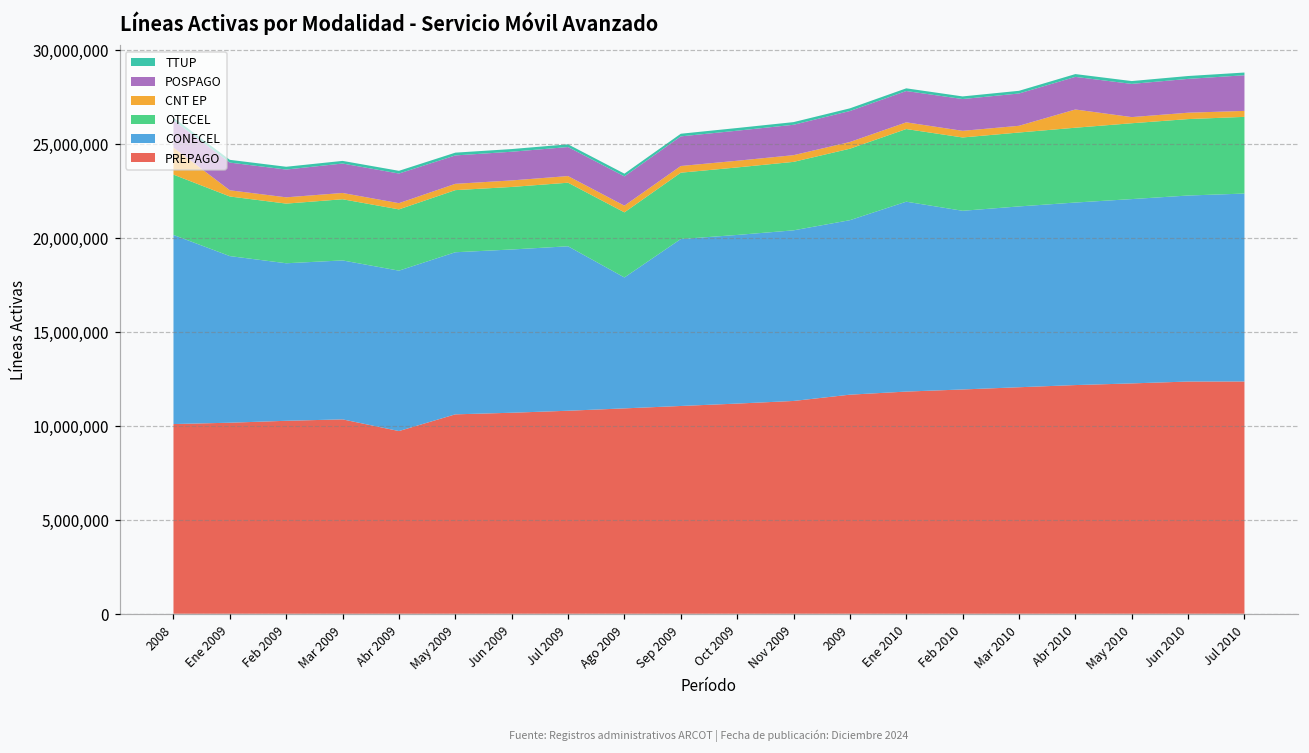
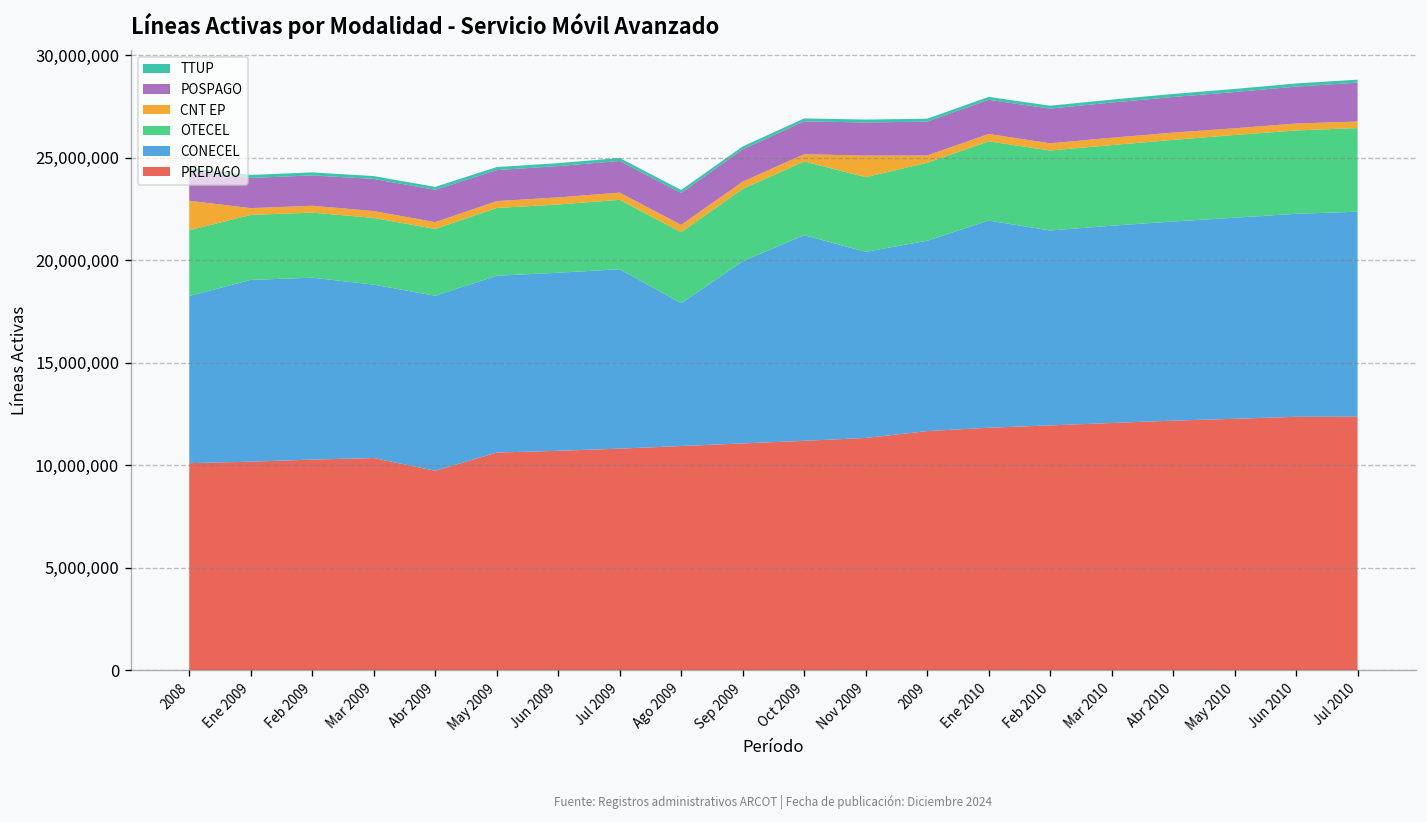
  {
    "PREPAGO": {
      "2008": "10,100,000",
      "Ene 2009": "10,200,000",
      "Feb 2009": "10,300,000",
      "Mar 2009": "10,300,000",
      "Abr 2009": "9,700,000",
      "May 2009": "10,600,000",
      "Jun 2009": "10,700,000",
      "Jul 2009": "10,800,000",
      "Ago 2009": "10,900,000",
      "Sep 2009": "11,100,000",
      "Oct 2009": "11,200,000",
      "Nov 2009": "11,300,000",
      "2009": "11,700,000",
      "Ene 2010": "11,800,000",
      "Feb 2010": "11,900,000",
      "Mar 2010": "12,100,000",
      "Abr 2010": "12,200,000",
      "May 2010": "12,300,000",
      "Jun 2010": "12,400,000",
      "Jul 2010": "12,400,000"
    },
    "CONECEL": {
-     "2008": "10,100,000",
+     "2008": "8,200,000",
      "Ene 2009": "8,900,000",
-     "Feb 2009": "8,400,000",
+     "Feb 2009": "8,900,000",
      "Mar 2009": "8,500,000",
      "Abr 2009": "8,500,000",
      "May 2009": "8,600,000",
      "Jun 2009": "8,700,000",
      "Jul 2009": "8,800,000",
      "Ago 2009": "7,000,000",
      "Sep 2009": "8,900,000",
-     "Oct 2009": "9,000,000",
+     "Oct 2009": "10,000,000",
      "Nov 2009": "9,100,000",
      "2009": "9,300,000",
      "Ene 2010": "10,100,000",
      "Feb 2010": "9,500,000",
      "Mar 2010": "9,600,000",
      "Abr 2010": "9,700,000",
      "May 2010": "9,800,000",
      "Jun 2010": "9,900,000",
      "Jul 2010": "10,000,000"
    },
    "CNT EP": {
      "Ene 2009": "300,000",
      "Feb 2009": "300,000",
      "Mar 2009": "300,000",
      "Abr 2009": "300,000",
      "May 2009": "300,000",
      "Jun 2009": "300,000",
      "Jul 2009": "400,000",
      "Ago 2009": "400,000",
      "Sep 2009": "400,000",
      "Oct 2009": "400,000",
-     "Nov 2009": "400,000",
+     "Nov 2009": "1,100,000",
      "2009": "400,000",
      "Ene 2010": "400,000",
      "Feb 2010": "400,000",
      "Mar 2010": "400,000",
-     "Abr 2010": "1,000,000",
+     "Abr 2010": "400,000",
      "May 2010": "300,000",
      "Jun 2010": "300,000",
      "Jul 2010": "300,000"
    },
    "POSPAGO": {
      "May 2010": "1,800,000",
      "Jun 2010": "1,800,000"
    }
  }
